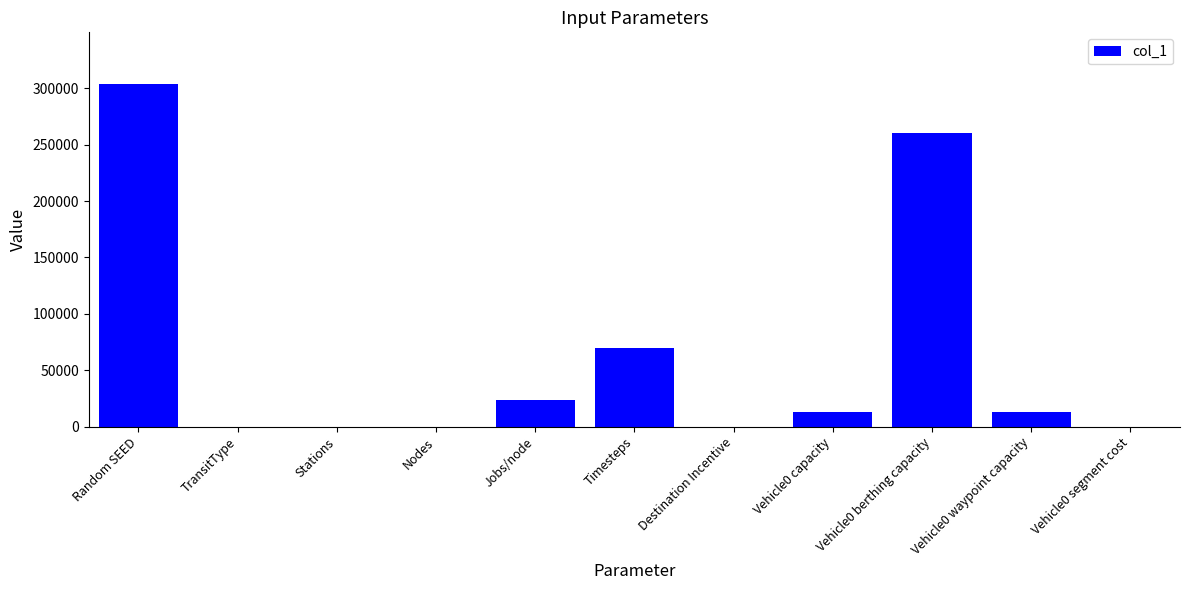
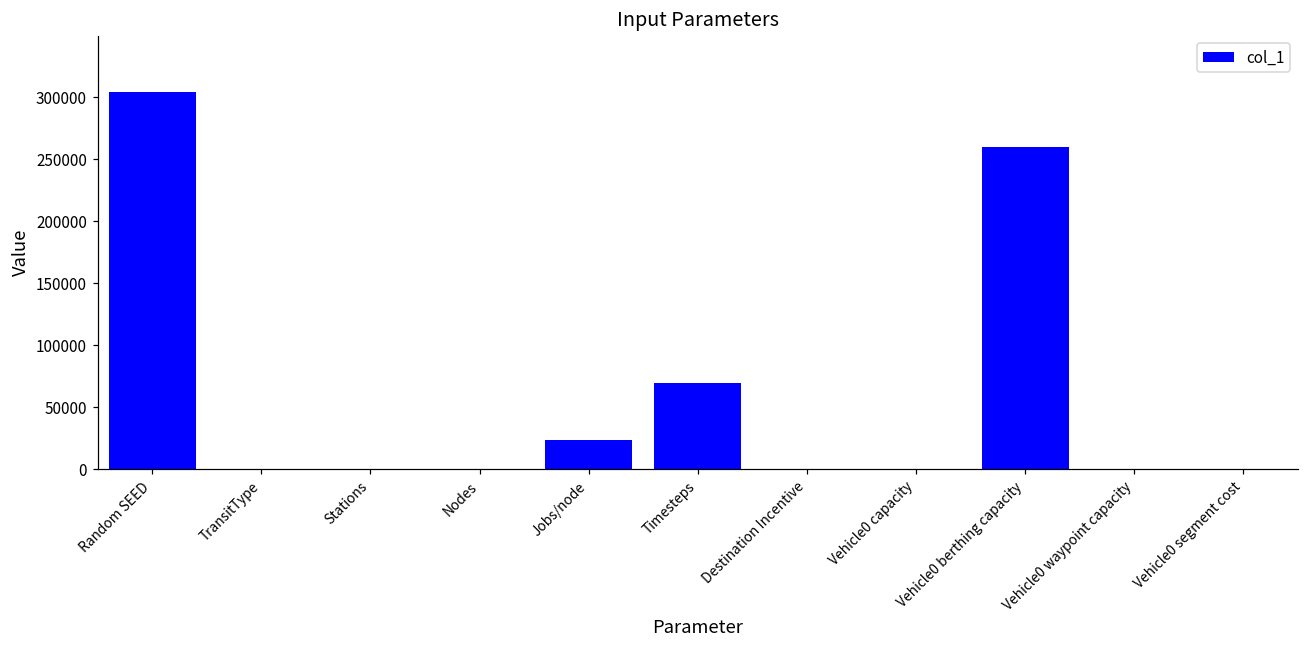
  {
    "Random SEED": 304000,
    "Jobs/node": 24000,
    "Timesteps": 69000,
-   "Vehicle0 capacity": 13000,
+   "Vehicle0 capacity": 0,
    "Vehicle0 berthing capacity": 260000,
-   "Vehicle0 waypoint capacity": 13000
+   "Vehicle0 waypoint capacity": 0
  }
